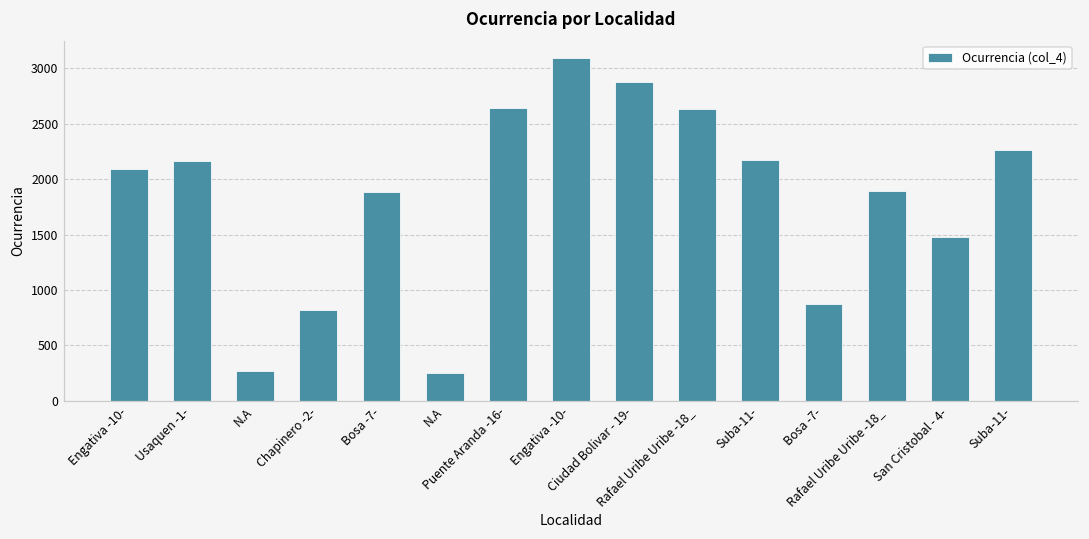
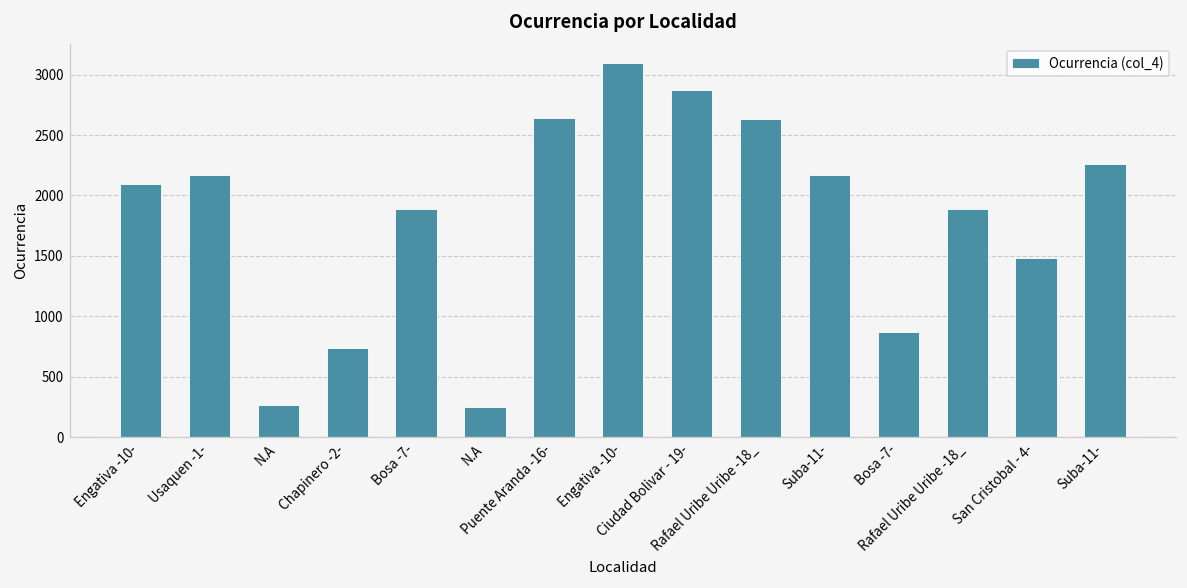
  {
    "Usaquen -1-": 2170,
-   "Chapinero -2-": 820,
+   "Chapinero -2-": 730,
    "Puente Aranda -16-": 2640,
    "Ciudad Bolivar - 19-": 2880,
    "San Cristobal - 4-": 1480
  }
